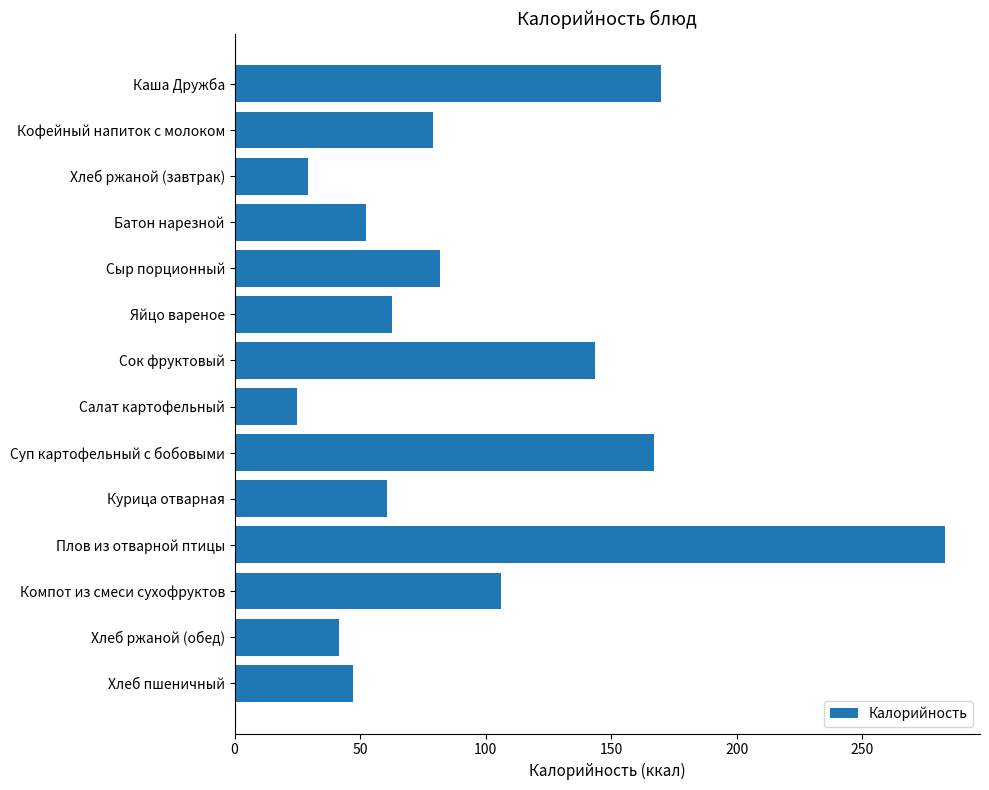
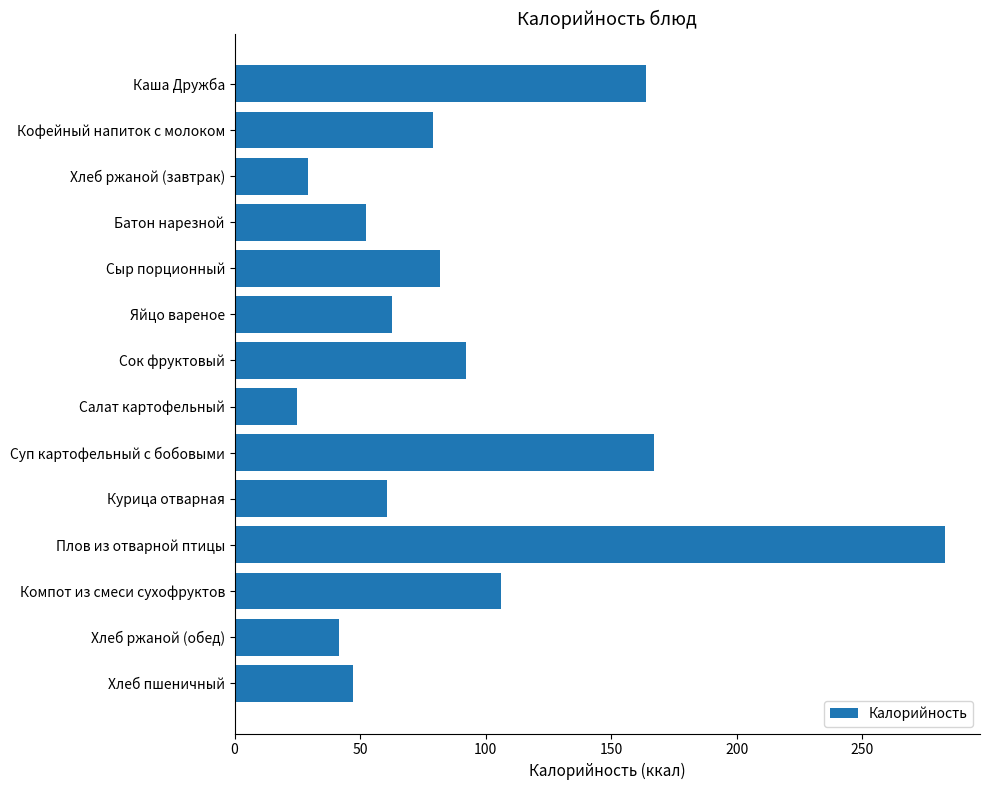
  {
-   "Каша Дружба": 170,
+   "Каша Дружба": 164,
    "Кофейный напиток с молоком": 79,
    "Хлеб ржаной (завтрак)": 29,
    "Батон нарезной": 52,
    "Сыр порционный": 82,
    "Яйцо вареное": 63,
-   "Сок фруктовый": 144,
+   "Сок фруктовый": 92,
    "Салат картофельный": 25,
    "Суп картофельный с бобовыми": 167,
    "Курица отварная": 61,
    "Плов из отварной птицы": 283,
    "Компот из смеси сухофруктов": 106,
    "Хлеб ржаной (обед)": 41,
    "Хлеб пшеничный": 47
  }
